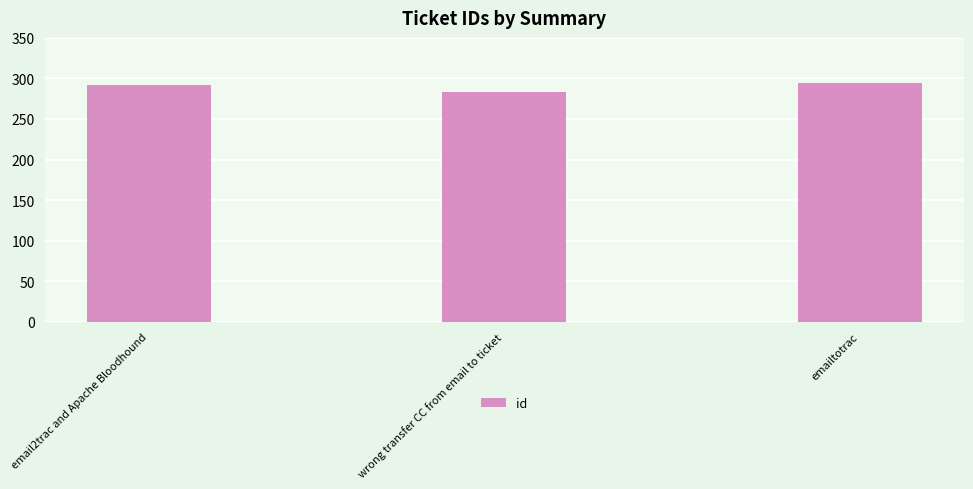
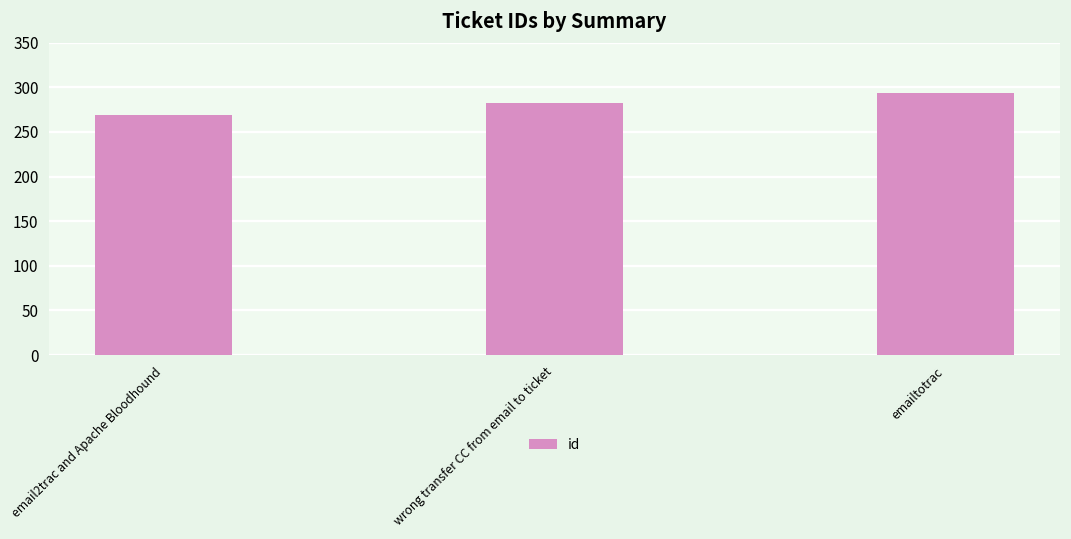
  {
-   "email2trac and Apache Bloodhound": 290,
+   "email2trac and Apache Bloodhound": 270,
    "wrong transfer CC from email to ticket": 280,
    "emailtotrac": 290
  }
